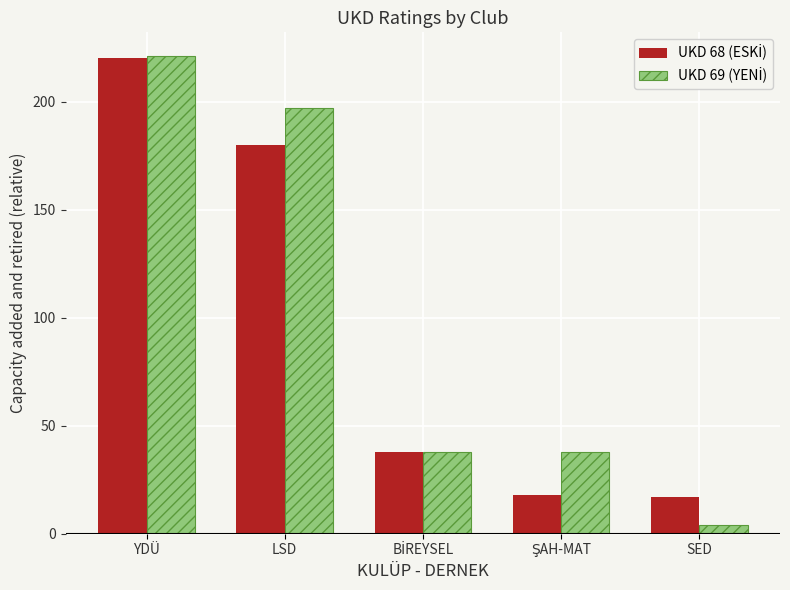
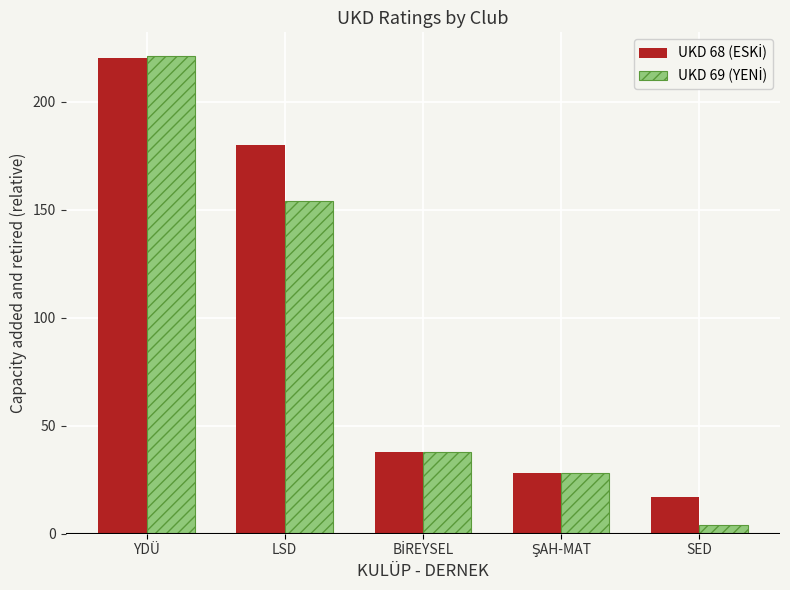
  {
    "UKD 68 (ESKİ)": {
      "YDÜ": 220,
      "LSD": 180,
      "BİREYSEL": 38,
-     "ŞAH-MAT": 18,
+     "ŞAH-MAT": 28,
      "SED": 17
    },
    "UKD 69 (YENİ)": {
      "YDÜ": 221,
-     "LSD": 197,
+     "LSD": 154,
      "BİREYSEL": 38,
-     "ŞAH-MAT": 38,
+     "ŞAH-MAT": 28,
      "SED": 4
    }
  }
